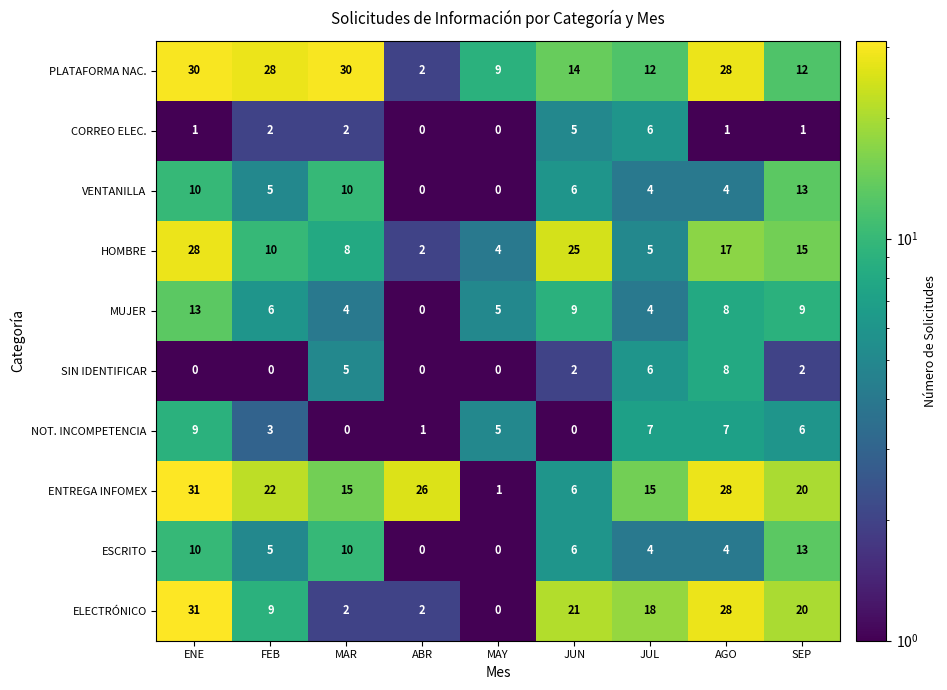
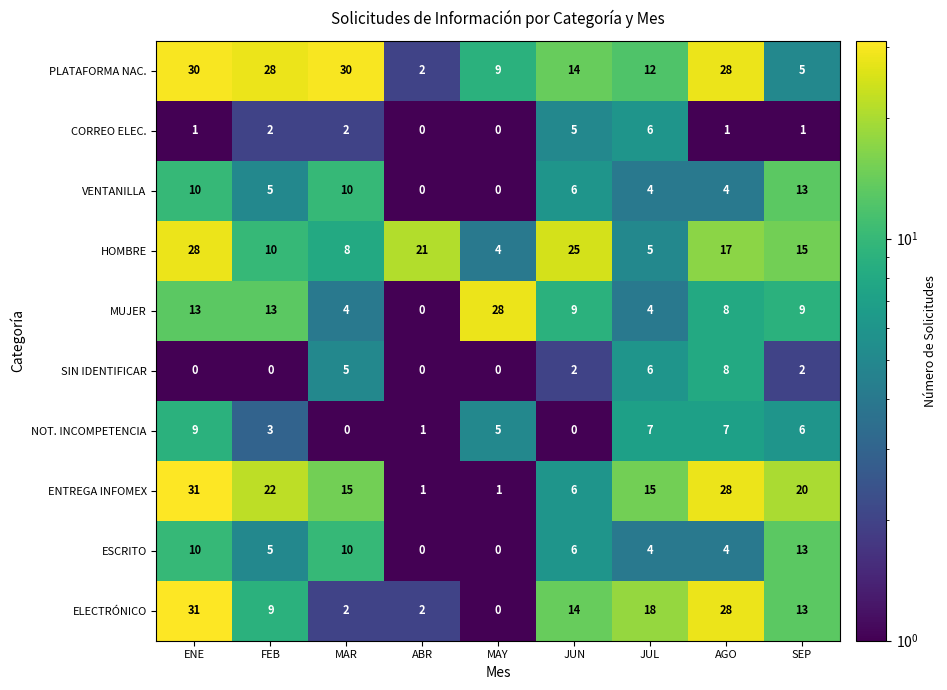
  {
    "PLATAFORMA NAC.": {
      "ENE": 30,
      "FEB": 28,
      "MAR": 30,
      "ABR": 2,
      "MAY": 9,
      "JUN": 14,
      "JUL": 12,
      "AGO": 28,
-     "SEP": 12
+     "SEP": 5
    },
    "CORREO ELEC.": {
      "ENE": 1,
      "FEB": 2,
      "MAR": 2,
      "ABR": 0,
      "MAY": 0,
      "JUN": 5,
      "JUL": 6,
      "AGO": 1,
      "SEP": 1
    },
    "VENTANILLA": {
      "ENE": 10,
      "FEB": 5,
      "MAR": 10,
      "ABR": 0,
      "MAY": 0,
      "JUN": 6,
      "JUL": 4,
      "AGO": 4,
      "SEP": 13
    },
    "HOMBRE": {
      "ENE": 28,
      "FEB": 10,
      "MAR": 8,
-     "ABR": 2,
+     "ABR": 21,
      "MAY": 4,
      "JUN": 25,
      "JUL": 5,
      "AGO": 17,
      "SEP": 15
    },
    "MUJER": {
      "ENE": 13,
-     "FEB": 6,
+     "FEB": 13,
      "MAR": 4,
      "ABR": 0,
-     "MAY": 5,
+     "MAY": 28,
      "JUN": 9,
      "JUL": 4,
      "AGO": 8,
      "SEP": 9
    },
    "SIN IDENTIFICAR": {
      "ENE": 0,
      "FEB": 0,
      "MAR": 5,
      "ABR": 0,
      "MAY": 0,
      "JUN": 2,
      "JUL": 6,
      "AGO": 8,
      "SEP": 2
    },
    "NOT. INCOMPETENCIA": {
      "ENE": 9,
      "FEB": 3,
      "MAR": 0,
      "ABR": 1,
      "MAY": 5,
      "JUN": 0,
      "JUL": 7,
      "AGO": 7,
      "SEP": 6
    },
    "ENTREGA INFOMEX": {
      "ENE": 31,
      "FEB": 22,
      "MAR": 15,
-     "ABR": 26,
+     "ABR": 1,
      "MAY": 1,
      "JUN": 6,
      "JUL": 15,
      "AGO": 28,
      "SEP": 20
    },
    "ESCRITO": {
      "ENE": 10,
      "FEB": 5,
      "MAR": 10,
      "ABR": 0,
      "MAY": 0,
      "JUN": 6,
      "JUL": 4,
      "AGO": 4,
      "SEP": 13
    },
    "ELECTRÓNICO": {
      "ENE": 31,
      "FEB": 9,
      "MAR": 2,
      "ABR": 2,
      "MAY": 0,
-     "JUN": 21,
+     "JUN": 14,
      "JUL": 18,
      "AGO": 28,
-     "SEP": 20
+     "SEP": 13
    }
  }
